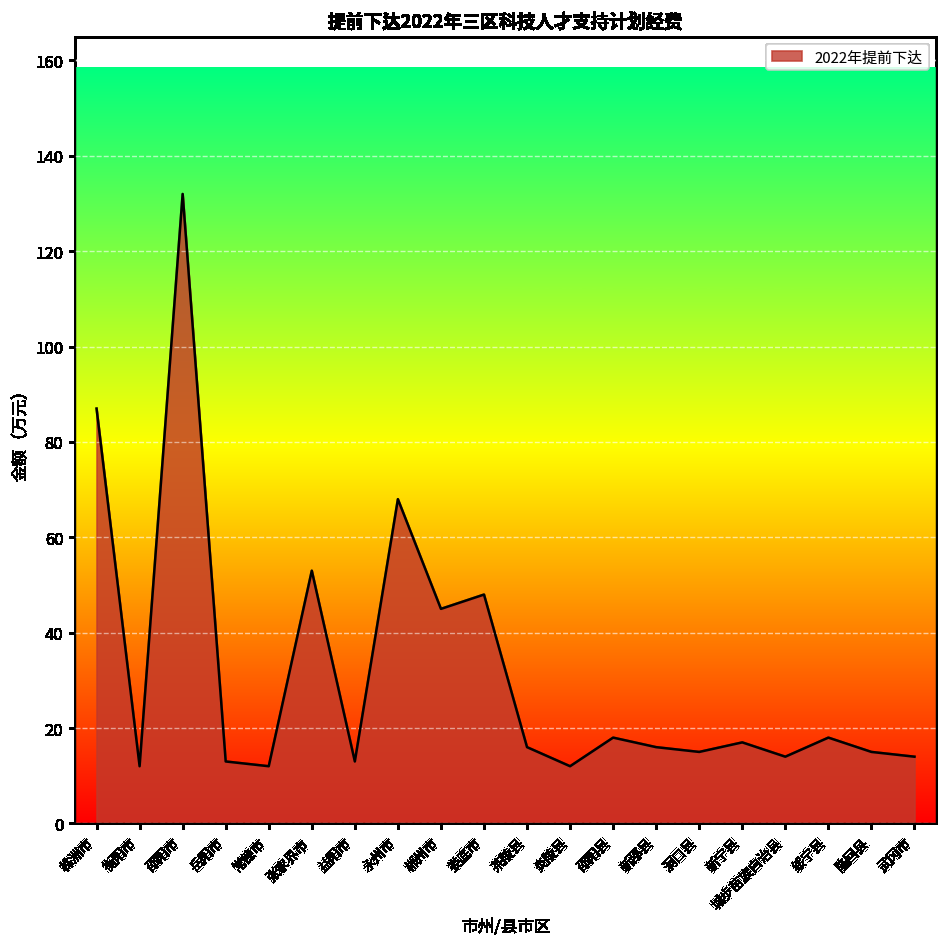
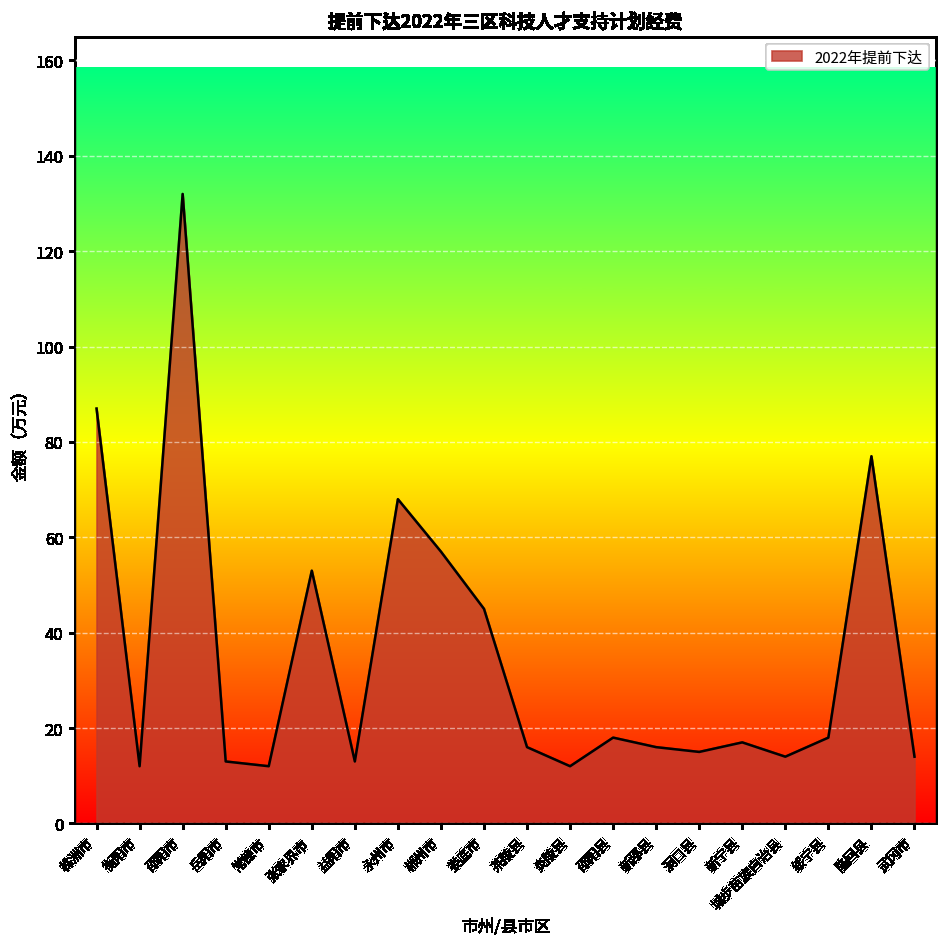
  {
    "株洲市": 87,
    "衡阳市": 12,
    "邵阳市": 132,
    "岳阳市": 13,
    "常德市": 12,
    "张家界市": 53,
    "益阳市": 13,
    "永州市": 68,
-   "郴州市": 45,
-   "娄底市": 48,
+   "郴州市": 57,
+   "娄底市": 45,
    "茶陵县": 16,
    "炎陵县": 12,
    "邵阳县": 18,
    "新邵县": 16,
    "洞口县": 15,
    "新宁县": 17,
    "城步苗族自治县": 14,
    "绥宁县": 18,
-   "隆回县": 15,
+   "隆回县": 77,
    "武冈市": 14
  }
